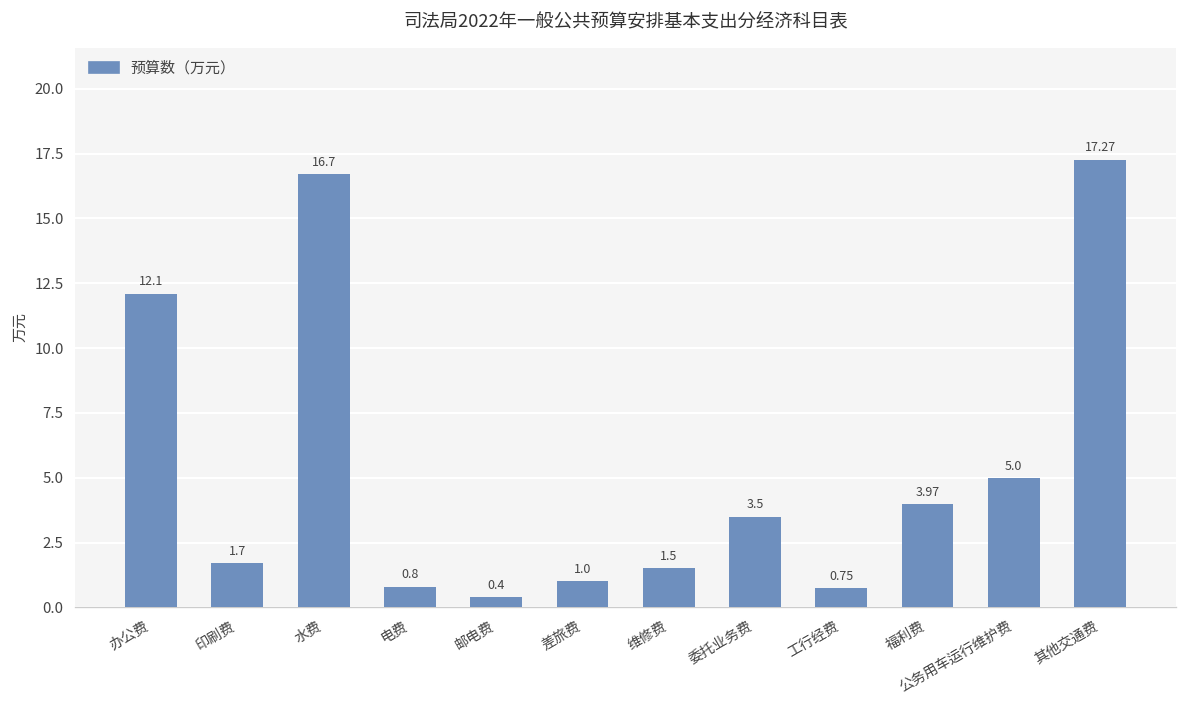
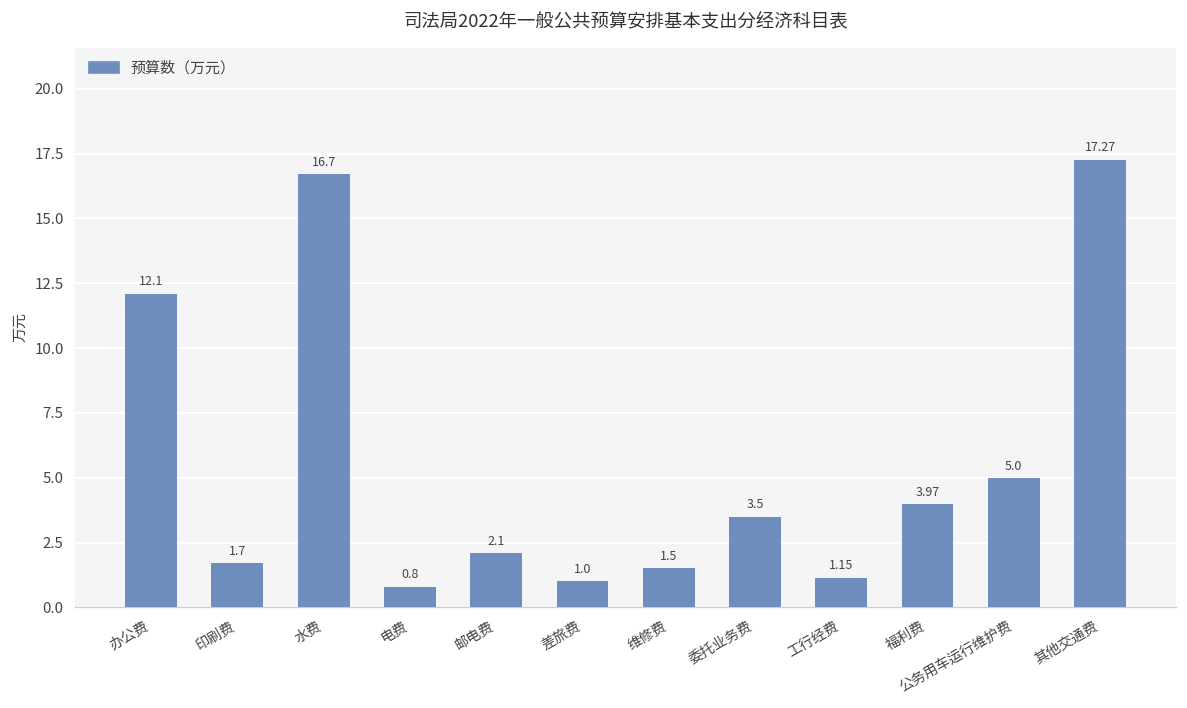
  {
    "办公费": 12.1,
    "印刷费": 1.7,
    "水费": 16.7,
    "电费": 0.8,
-   "邮电费": 0.4,
+   "邮电费": 2.1,
    "差旅费": 1.0,
    "维修费": 1.5,
    "委托业务费": 3.5,
-   "工行经费": 0.75,
+   "工行经费": 1.15,
    "福利费": 3.97,
    "公务用车运行维护费": 5.0,
    "其他交通费": 17.27
  }
